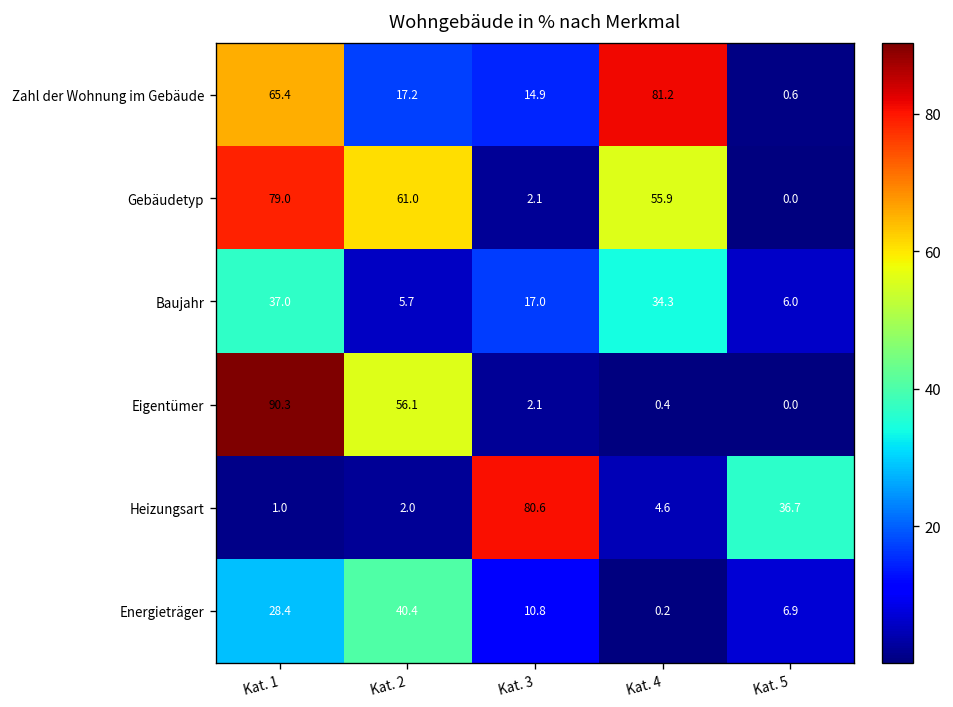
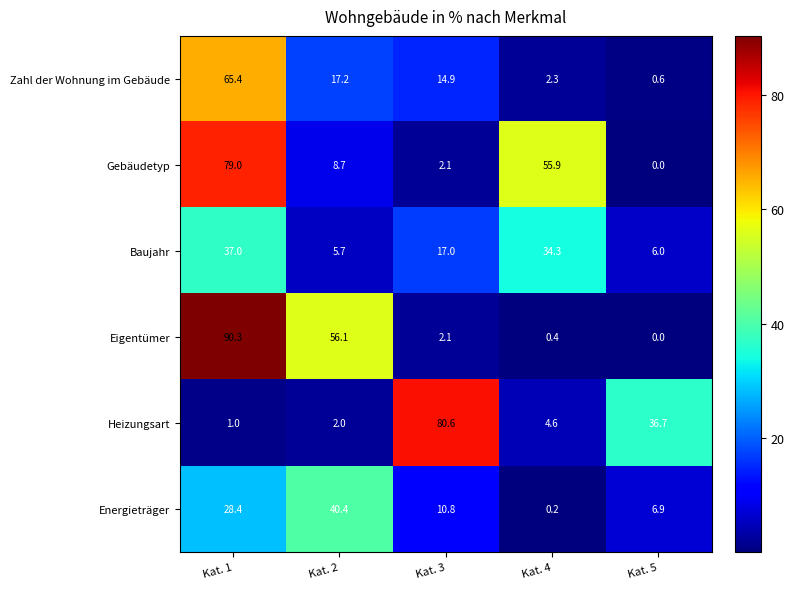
  {
    "Zahl der Wohnung im Gebäude": {
      "Kat. 1": 65.4,
      "Kat. 2": 17.2,
      "Kat. 3": 14.9,
-     "Kat. 4": 81.2,
+     "Kat. 4": 2.3,
      "Kat. 5": 0.6
    },
    "Gebäudetyp": {
      "Kat. 1": 79.0,
-     "Kat. 2": 61.0,
+     "Kat. 2": 8.7,
      "Kat. 3": 2.1,
      "Kat. 4": 55.9,
      "Kat. 5": 0.0
    },
    "Baujahr": {
      "Kat. 1": 37.0,
      "Kat. 2": 5.7,
      "Kat. 3": 17.0,
      "Kat. 4": 34.3,
      "Kat. 5": 6.0
    },
    "Eigentümer": {
      "Kat. 1": 90.3,
      "Kat. 2": 56.1,
      "Kat. 3": 2.1,
      "Kat. 4": 0.4,
      "Kat. 5": 0.0
    },
    "Heizungsart": {
      "Kat. 1": 1.0,
      "Kat. 2": 2.0,
      "Kat. 3": 80.6,
      "Kat. 4": 4.6,
      "Kat. 5": 36.7
    },
    "Energieträger": {
      "Kat. 1": 28.4,
      "Kat. 2": 40.4,
      "Kat. 3": 10.8,
      "Kat. 4": 0.2,
      "Kat. 5": 6.9
    }
  }
